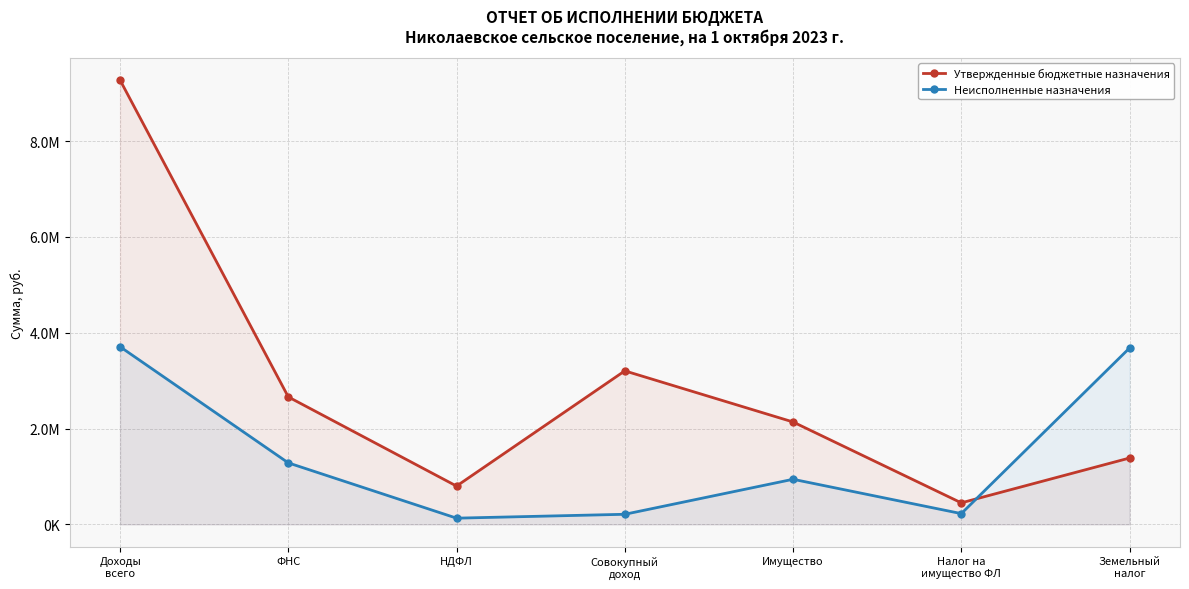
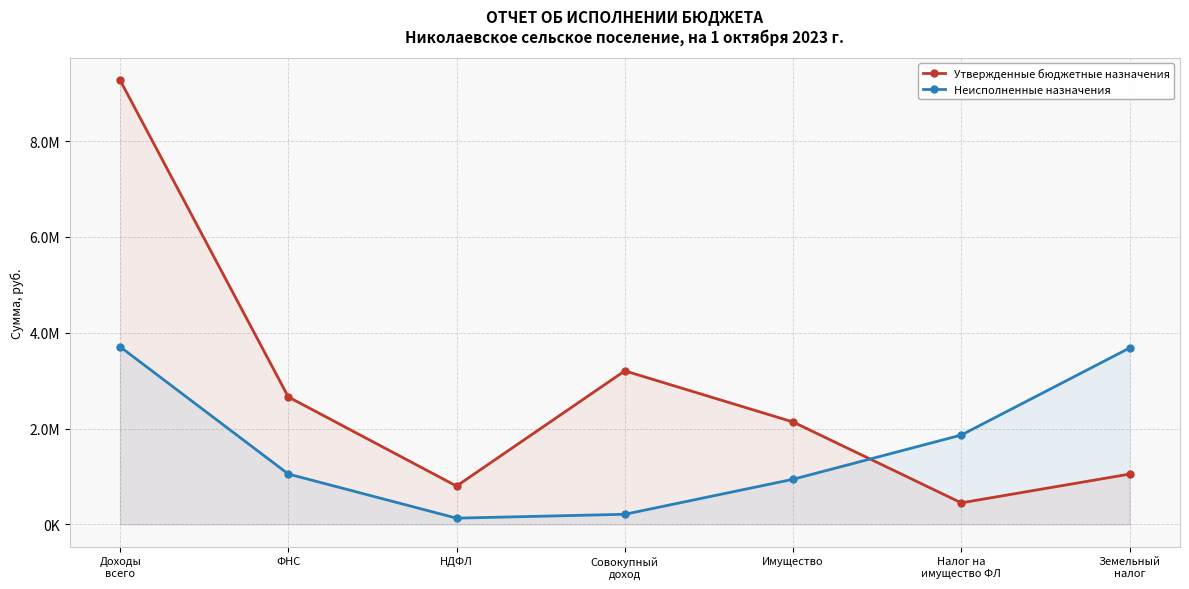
  {
    "Утвержденные бюджетные назначения": {
      "Доходы всего": 9300000,
      "ФНС": 2700000,
      "НДФЛ": 800000,
      "Совокупный доход": 3200000,
      "Имущество": 2100000,
      "Налог на имущество ФЛ": 500000,
-     "Земельный налог": 1400000
+     "Земельный налог": 1100000
    },
    "Неисполненные назначения": {
      "Доходы всего": 3700000,
-     "ФНС": 1300000,
+     "ФНС": 1100000,
      "НДФЛ": 100000,
      "Совокупный доход": 200000,
      "Имущество": 900000,
-     "Налог на имущество ФЛ": 200000,
+     "Налог на имущество ФЛ": 1900000,
      "Земельный налог": 3700000
    }
  }
